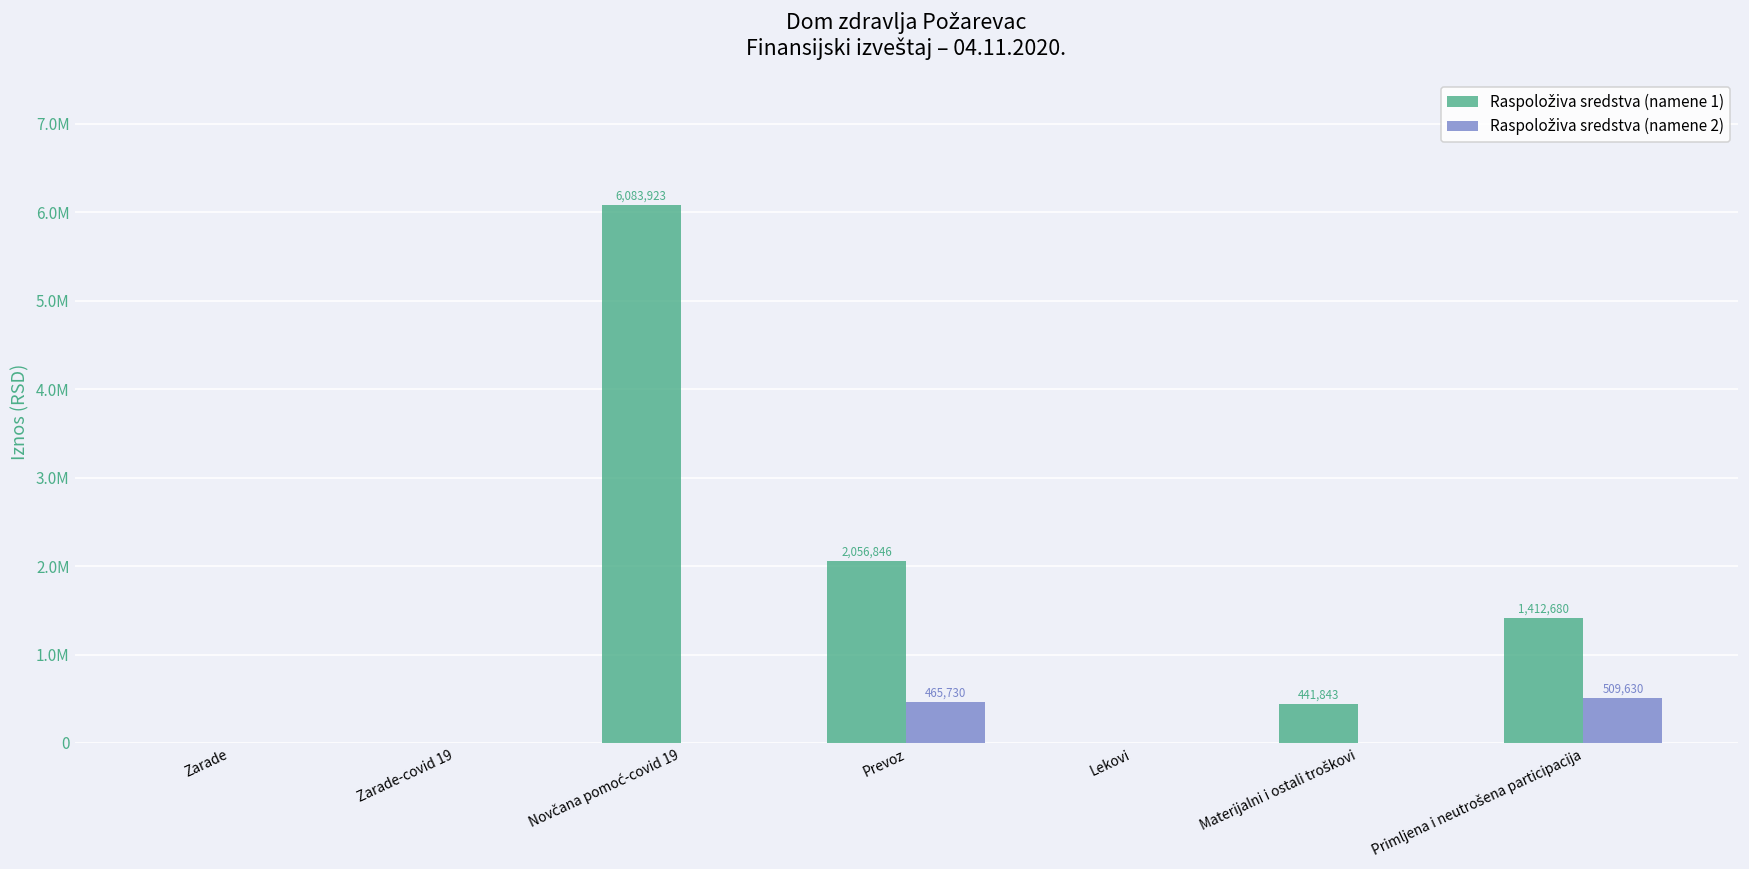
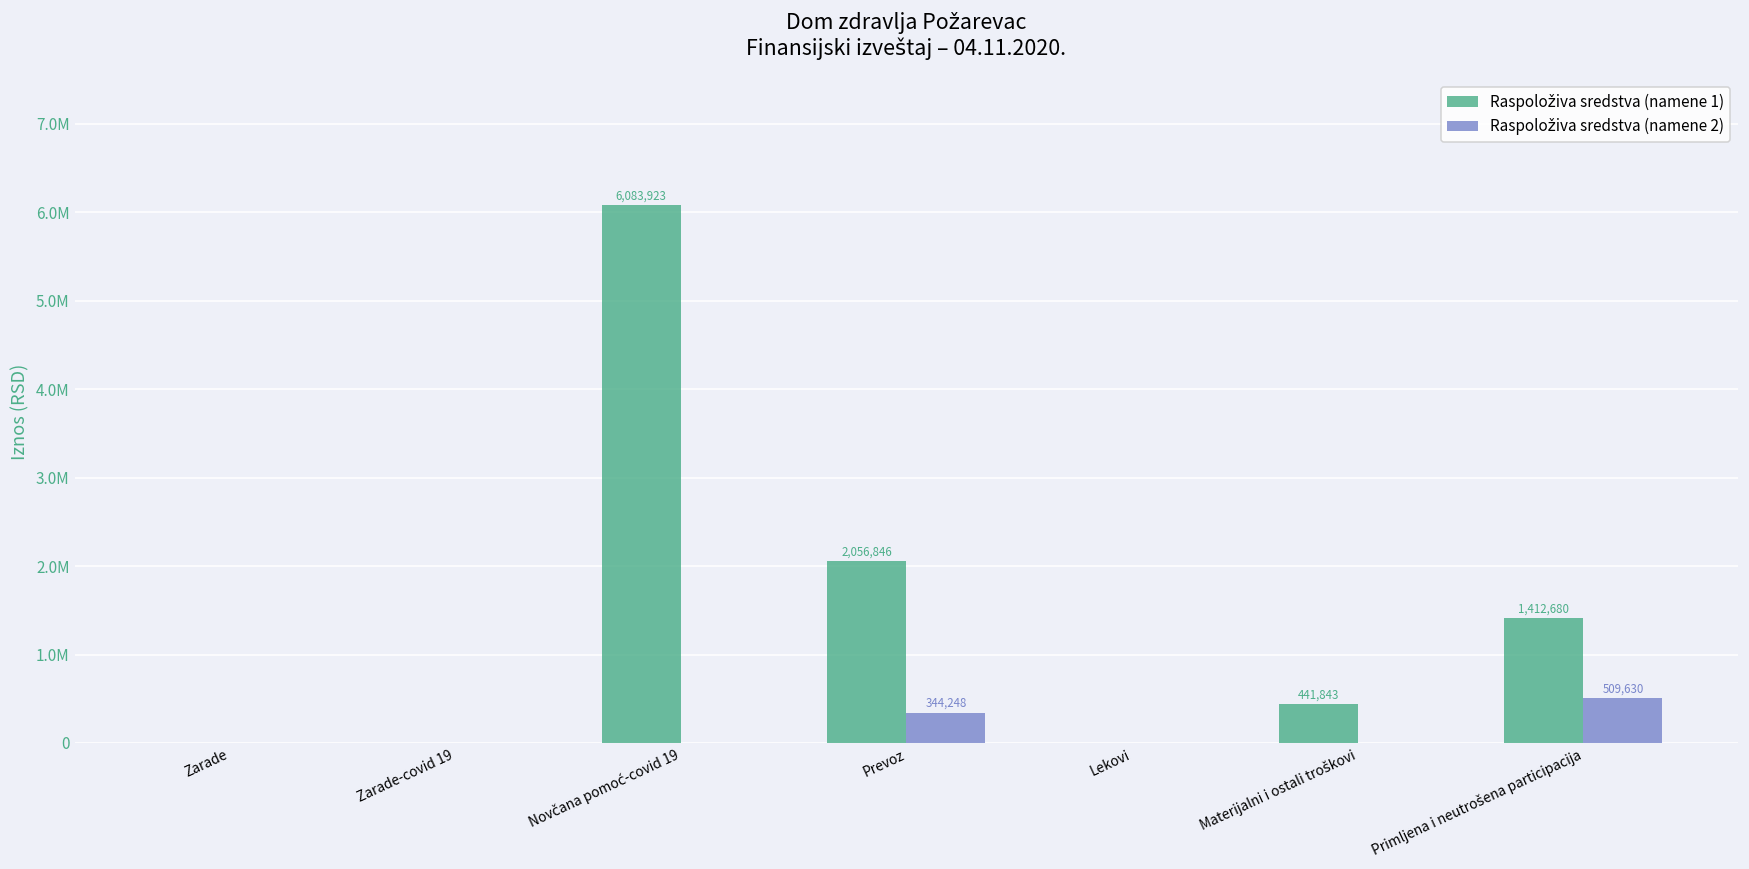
  {
    "Raspoloživa sredstva (namene 1)": {
      "Novčana pomoć-covid 19": "6,083,923",
      "Prevoz": "2,056,846",
      "Materijalni i ostali troškovi": "441,843",
      "Primljena i neutrošena participacija": "1,412,680"
    },
    "Raspoloživa sredstva (namene 2)": {
-     "Prevoz": "465,730",
+     "Prevoz": "344,248",
      "Primljena i neutrošena participacija": "509,630"
    }
  }
